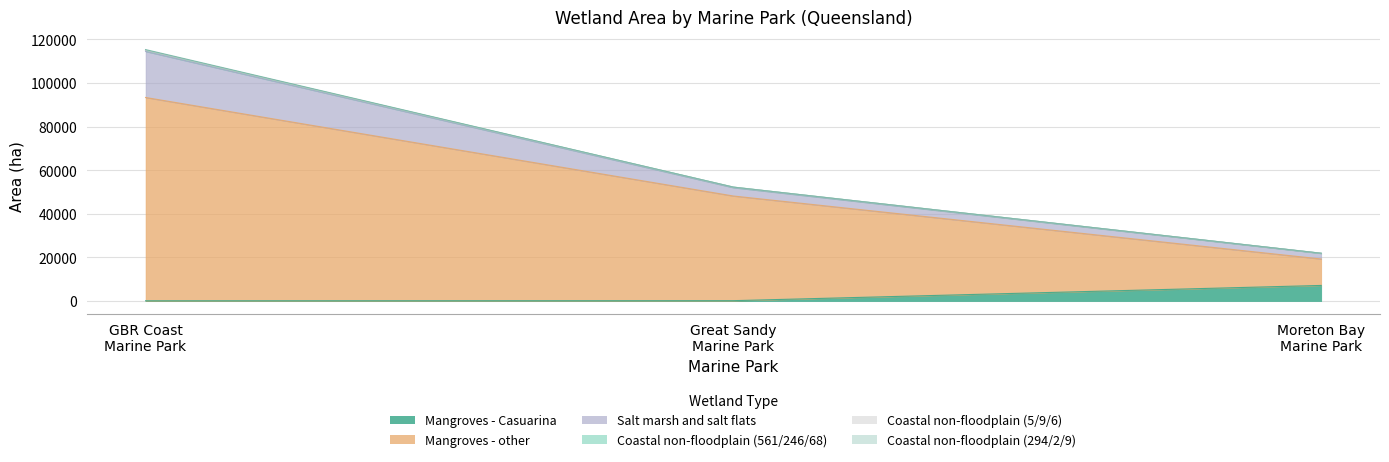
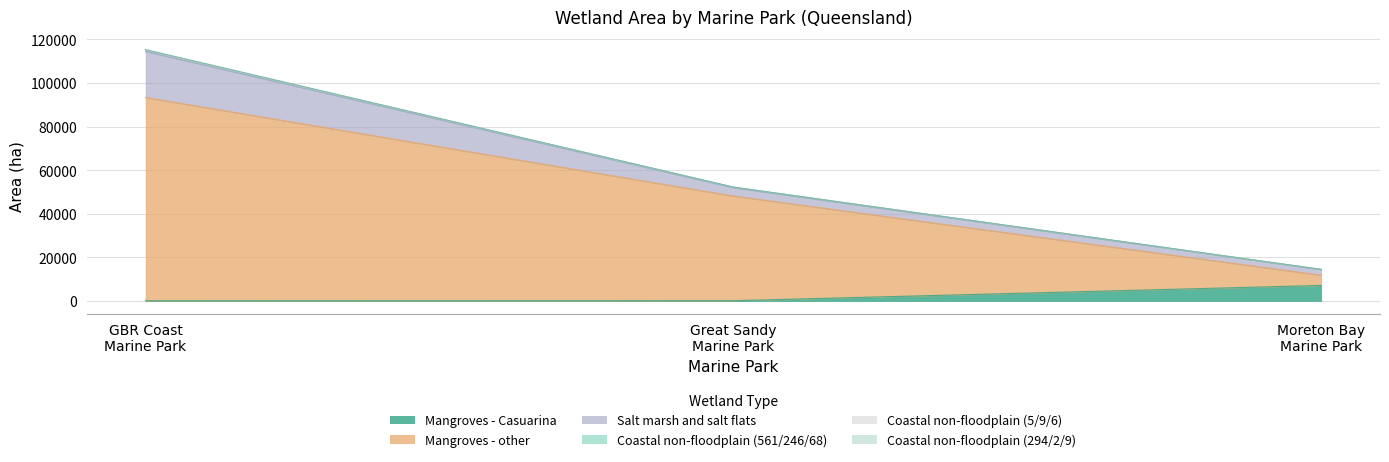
  {
    "Mangroves - Casuarina": {
      "GBR Coast Marine Park": 0,
      "Great Sandy Marine Park": 0,
      "Moreton Bay Marine Park": 7000
    },
    "Mangroves - other": {
      "GBR Coast Marine Park": 93000,
      "Great Sandy Marine Park": 48000,
-     "Moreton Bay Marine Park": 12000
+     "Moreton Bay Marine Park": 5000
    }
  }
